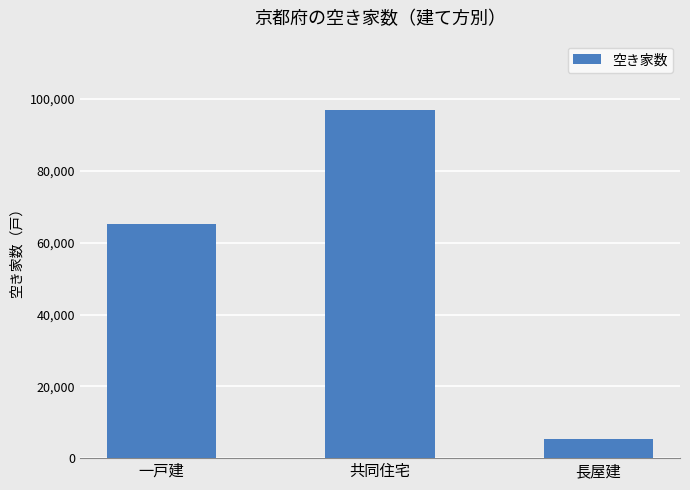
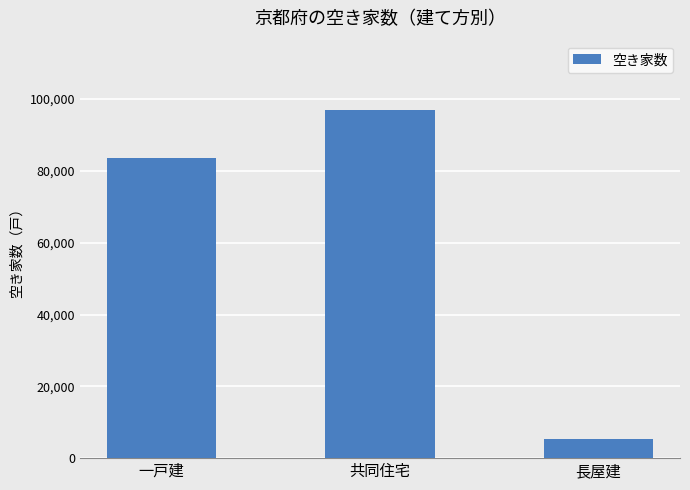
  {
-   "一戸建": "65,000",
+   "一戸建": "84,000",
    "共同住宅": "97,000",
    "長屋建": "5,000"
  }
